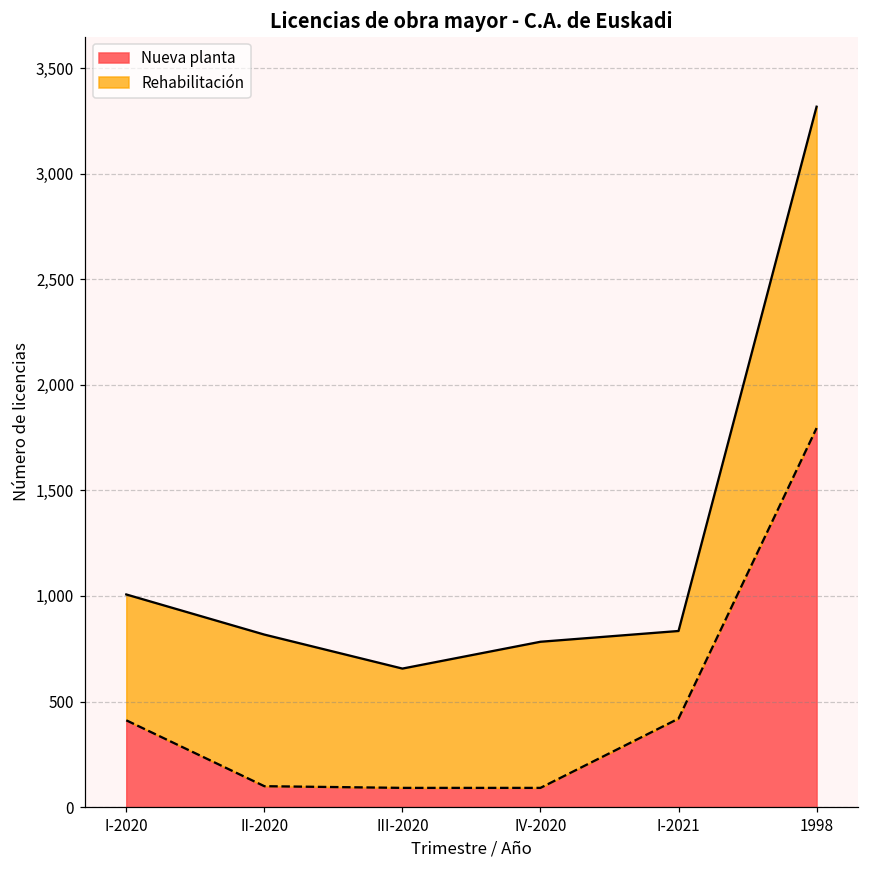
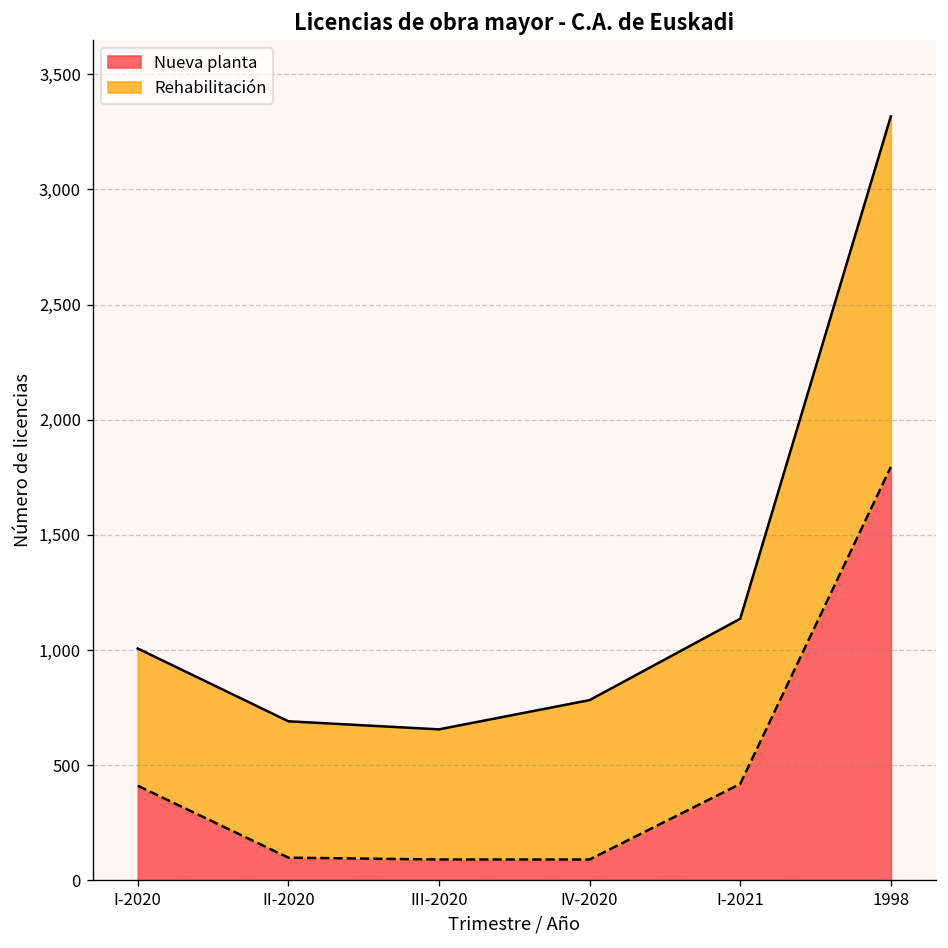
  {
    "Nueva planta": {
      "I-2020": "410",
      "II-2020": "100",
      "III-2020": "90",
      "IV-2020": "90",
      "I-2021": "420",
      "1998": "1,800"
    },
    "Rehabilitación": {
      "I-2020": "600",
-     "II-2020": "720",
+     "II-2020": "590",
      "III-2020": "570",
      "IV-2020": "690",
-     "I-2021": "420",
+     "I-2021": "720",
      "1998": "1,520"
    }
  }
